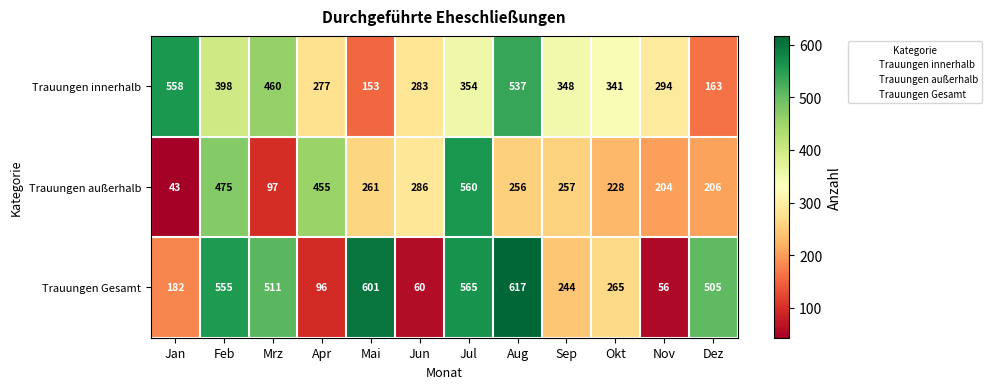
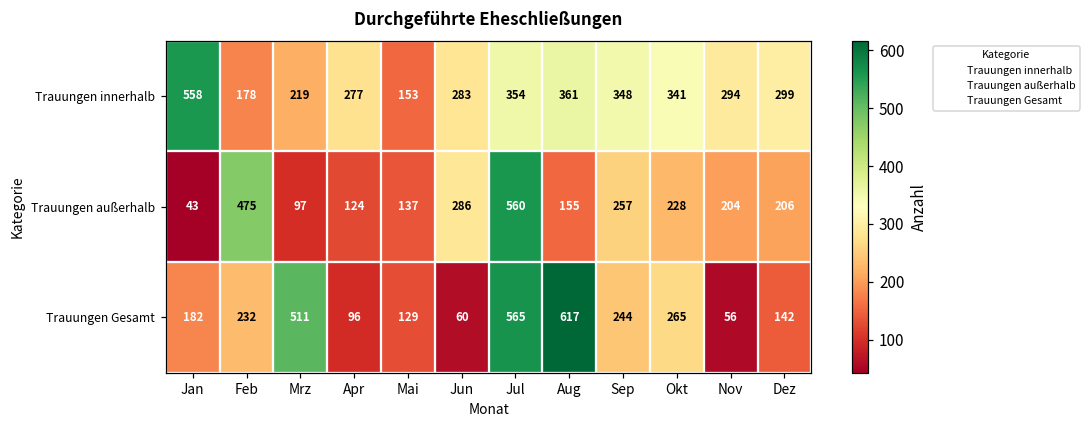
  {
    "Trauungen innerhalb": {
      "Jan": 558,
-     "Feb": 398,
-     "Mrz": 460,
+     "Feb": 178,
+     "Mrz": 219,
      "Apr": 277,
      "Mai": 153,
      "Jun": 283,
      "Jul": 354,
-     "Aug": 537,
+     "Aug": 361,
      "Sep": 348,
      "Okt": 341,
      "Nov": 294,
-     "Dez": 163
+     "Dez": 299
    },
    "Trauungen außerhalb": {
      "Jan": 43,
      "Feb": 475,
      "Mrz": 97,
-     "Apr": 455,
-     "Mai": 261,
+     "Apr": 124,
+     "Mai": 137,
      "Jun": 286,
      "Jul": 560,
-     "Aug": 256,
+     "Aug": 155,
      "Sep": 257,
      "Okt": 228,
      "Nov": 204,
      "Dez": 206
    },
    "Trauungen Gesamt": {
      "Jan": 182,
-     "Feb": 555,
+     "Feb": 232,
      "Mrz": 511,
      "Apr": 96,
-     "Mai": 601,
+     "Mai": 129,
      "Jun": 60,
      "Jul": 565,
      "Aug": 617,
      "Sep": 244,
      "Okt": 265,
      "Nov": 56,
-     "Dez": 505
+     "Dez": 142
    }
  }
